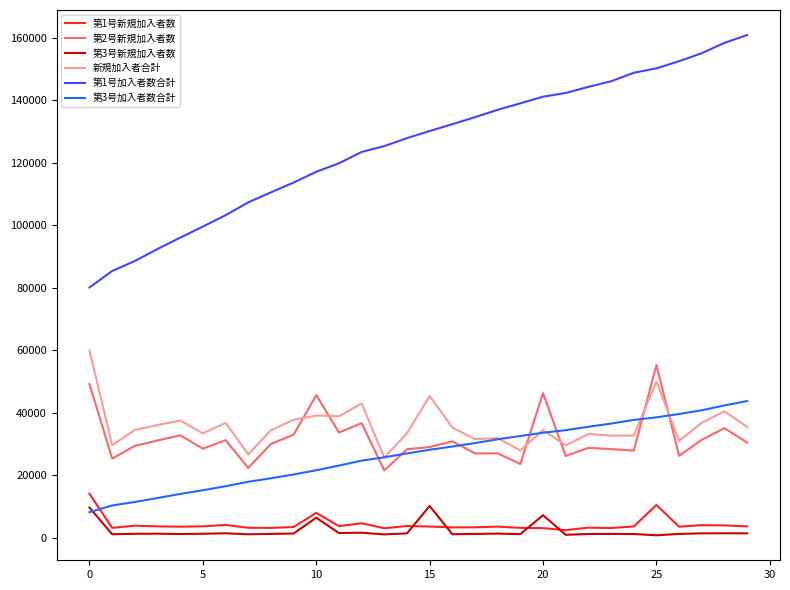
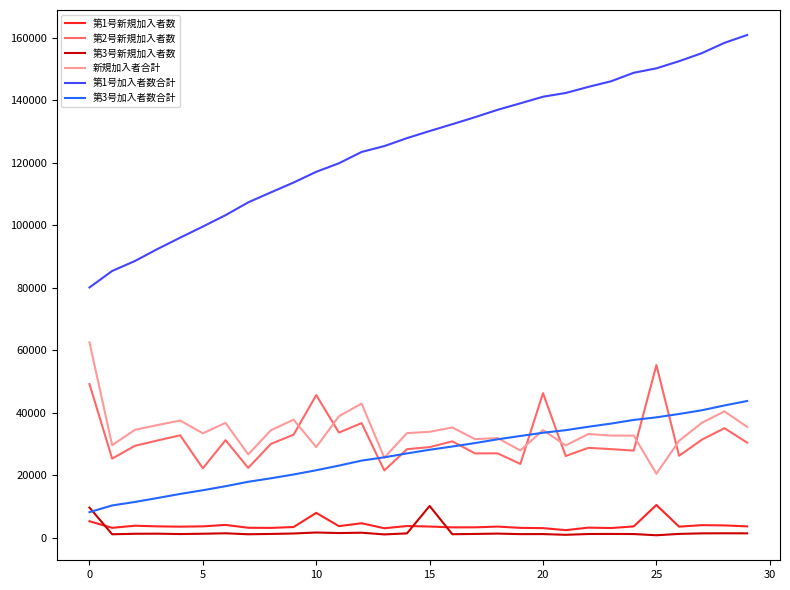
  {
    "第1号新規加入者数": {
-     "0": 14000,
+     "0": 5000,
      "5": 4000,
      "10": 8000,
      "15": 4000,
      "20": 3000,
      "25": 10000
    },
    "第2号新規加入者数": {
      "0": 49000,
-     "5": 28000,
+     "5": 22000,
      "10": 46000,
      "15": 29000,
      "20": 46000,
      "25": 55000
    },
    "第3号新規加入者数": {
      "0": 10000,
      "5": 1000,
-     "10": 6000,
+     "10": 2000,
      "15": 10000,
-     "20": 7000,
+     "20": 1000,
      "25": 1000
    },
    "新規加入者合計": {
-     "0": 60000,
+     "0": 63000,
      "5": 33000,
-     "10": 39000,
-     "15": 45000,
+     "10": 29000,
+     "15": 34000,
      "20": 34000,
-     "25": 50000
+     "25": 20000
    }
  }
